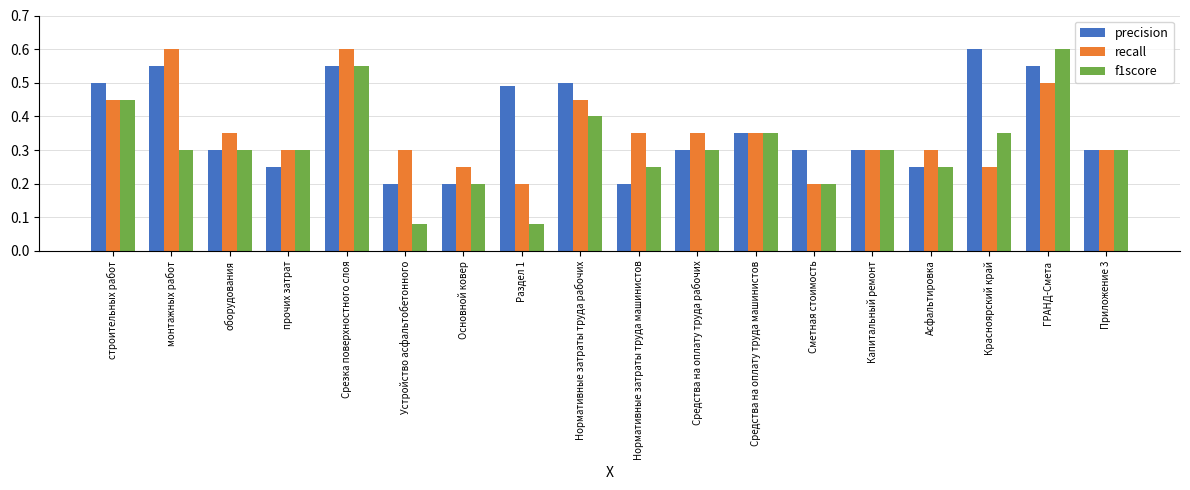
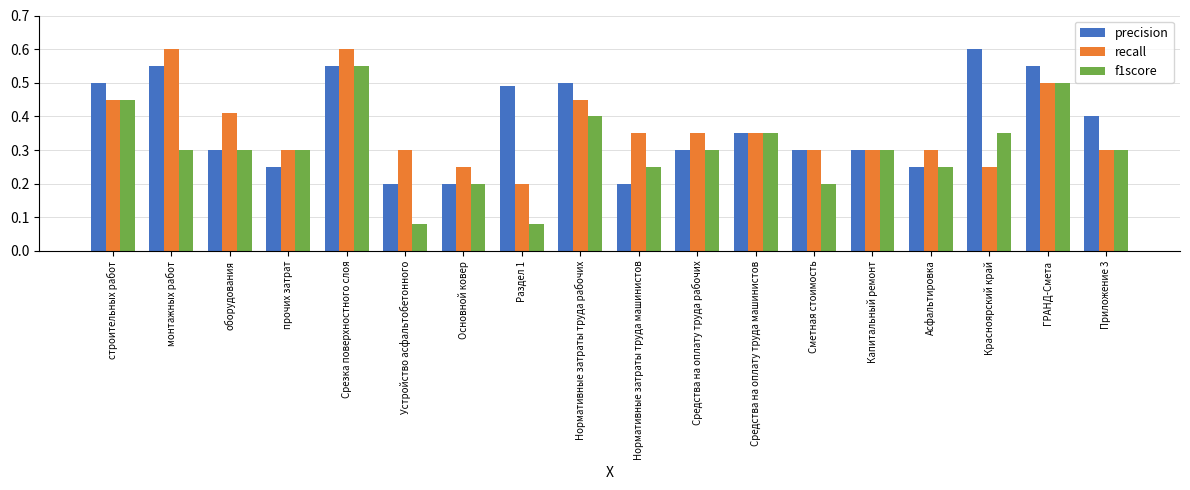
  {
    "precision": {
      "строительных работ": 0.5,
      "монтажных работ": 0.55,
      "оборудования": 0.3,
      "прочих затрат": 0.25,
      "Срезка поверхностного слоя": 0.55,
      "Устройство асфальтобетонного": 0.2,
      "Основной ковер": 0.2,
      "Раздел 1": 0.49,
      "Нормативные затраты труда рабочих": 0.5,
      "Нормативные затраты труда машинистов": 0.2,
      "Средства на оплату труда рабочих": 0.3,
      "Средства на оплату труда машинистов": 0.35,
      "Сметная стоимость": 0.3,
      "Капитальный ремонт": 0.3,
      "Асфальтировка": 0.25,
      "Красноярский край": 0.6,
      "ГРАНД-Смета": 0.55,
-     "Приложение 3": 0.3
+     "Приложение 3": 0.4
    },
    "recall": {
      "строительных работ": 0.45,
      "монтажных работ": 0.60,
-     "оборудования": 0.35,
+     "оборудования": 0.41,
      "прочих затрат": 0.30,
      "Срезка поверхностного слоя": 0.60,
      "Устройство асфальтобетонного": 0.30,
      "Основной ковер": 0.25,
      "Раздел 1": 0.20,
      "Нормативные затраты труда рабочих": 0.45,
      "Нормативные затраты труда машинистов": 0.35,
      "Средства на оплату труда рабочих": 0.35,
      "Средства на оплату труда машинистов": 0.35,
-     "Сметная стоимость": 0.2,
+     "Сметная стоимость": 0.3,
      "Капитальный ремонт": 0.30,
      "Асфальтировка": 0.30,
      "Красноярский край": 0.25,
      "ГРАНД-Смета": 0.50,
      "Приложение 3": 0.30
    },
    "f1score": {
      "строительных работ": 0.45,
      "монтажных работ": 0.3,
      "оборудования": 0.3,
      "прочих затрат": 0.3,
      "Срезка поверхностного слоя": 0.55,
      "Устройство асфальтобетонного": 0.08,
      "Основной ковер": 0.2,
      "Раздел 1": 0.08,
      "Нормативные затраты труда рабочих": 0.4,
      "Нормативные затраты труда машинистов": 0.25,
      "Средства на оплату труда рабочих": 0.3,
      "Средства на оплату труда машинистов": 0.35,
      "Сметная стоимость": 0.2,
      "Капитальный ремонт": 0.3,
      "Асфальтировка": 0.25,
      "Красноярский край": 0.35,
-     "ГРАНД-Смета": 0.6,
+     "ГРАНД-Смета": 0.5,
      "Приложение 3": 0.3
    }
  }
